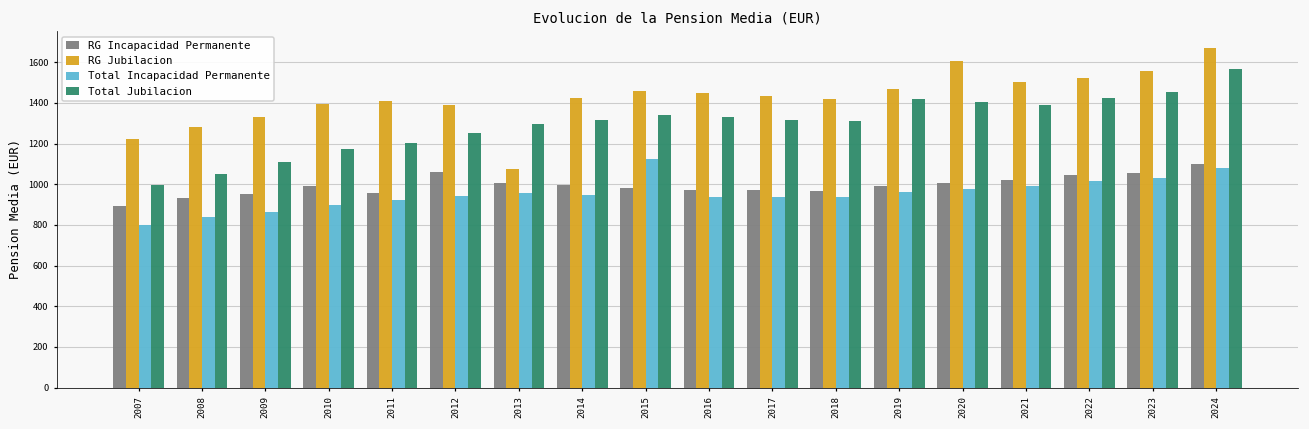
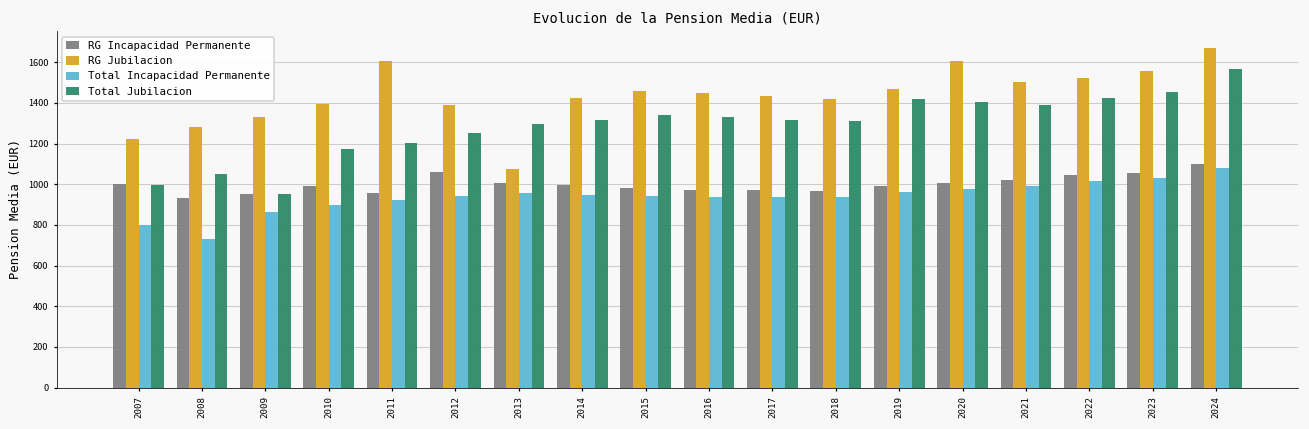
  {
    "RG Incapacidad Permanente": {
-     "2007": 900,
+     "2007": 1000,
      "2008": 930,
      "2009": 950,
      "2010": 990,
      "2011": 960,
      "2012": 1060,
      "2013": 1010,
      "2014": 1000,
      "2015": 980,
      "2016": 970,
      "2017": 970,
      "2018": 970,
      "2019": 990,
      "2020": 1010,
      "2021": 1020,
      "2022": 1050,
      "2023": 1060,
      "2024": 1100
    },
    "RG Jubilacion": {
      "2007": 1220,
      "2008": 1280,
      "2009": 1330,
      "2010": 1390,
-     "2011": 1410,
+     "2011": 1610,
      "2012": 1390,
      "2013": 1070,
      "2014": 1430,
      "2015": 1460,
      "2016": 1450,
      "2017": 1430,
      "2018": 1420,
      "2019": 1470,
      "2020": 1610,
      "2021": 1500,
      "2022": 1520,
      "2023": 1560,
      "2024": 1670
    },
    "Total Incapacidad Permanente": {
      "2007": 800,
-     "2008": 840,
+     "2008": 730,
      "2009": 860,
      "2010": 900,
      "2011": 920,
      "2012": 940,
      "2013": 960,
      "2014": 950,
-     "2015": 1120,
+     "2015": 940,
      "2016": 940,
      "2017": 940,
      "2018": 940,
      "2019": 960,
      "2020": 980,
      "2021": 990,
      "2022": 1020,
      "2023": 1030,
      "2024": 1080
    },
    "Total Jubilacion": {
      "2007": 990,
      "2008": 1050,
-     "2009": 1110,
+     "2009": 950,
      "2010": 1170,
      "2011": 1200,
      "2012": 1250,
      "2013": 1300,
      "2014": 1310,
      "2015": 1340,
      "2016": 1330,
      "2017": 1320,
      "2018": 1310,
      "2019": 1420,
      "2020": 1410,
      "2021": 1390,
      "2022": 1430,
      "2023": 1450,
      "2024": 1570
    }
  }
